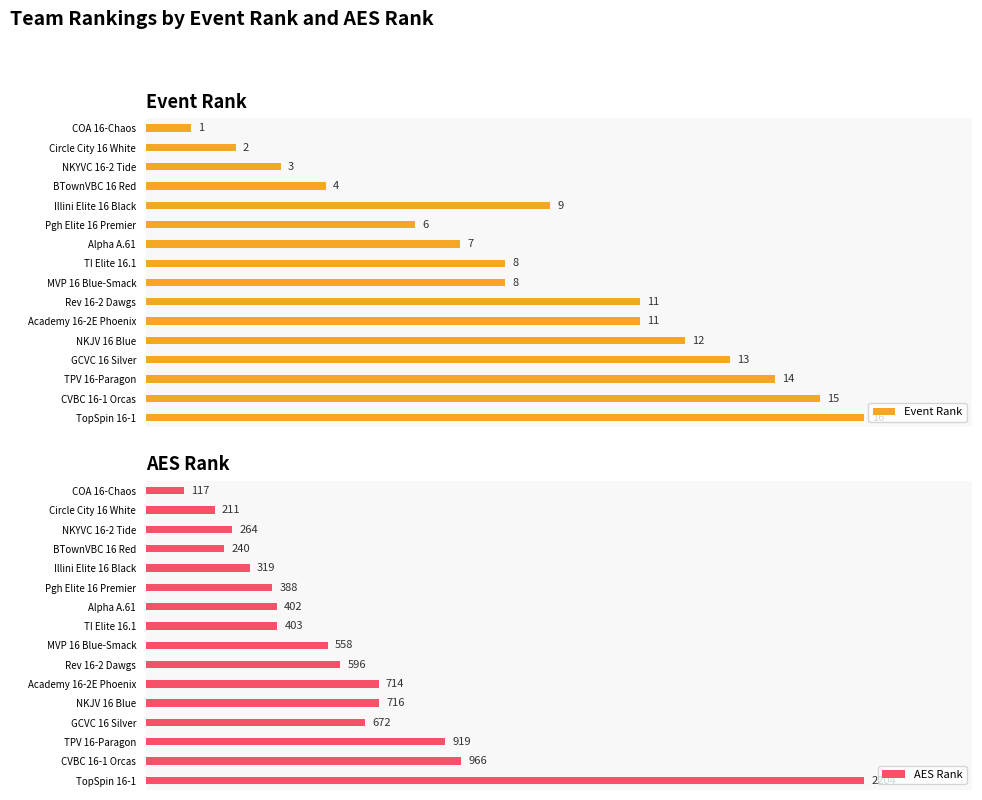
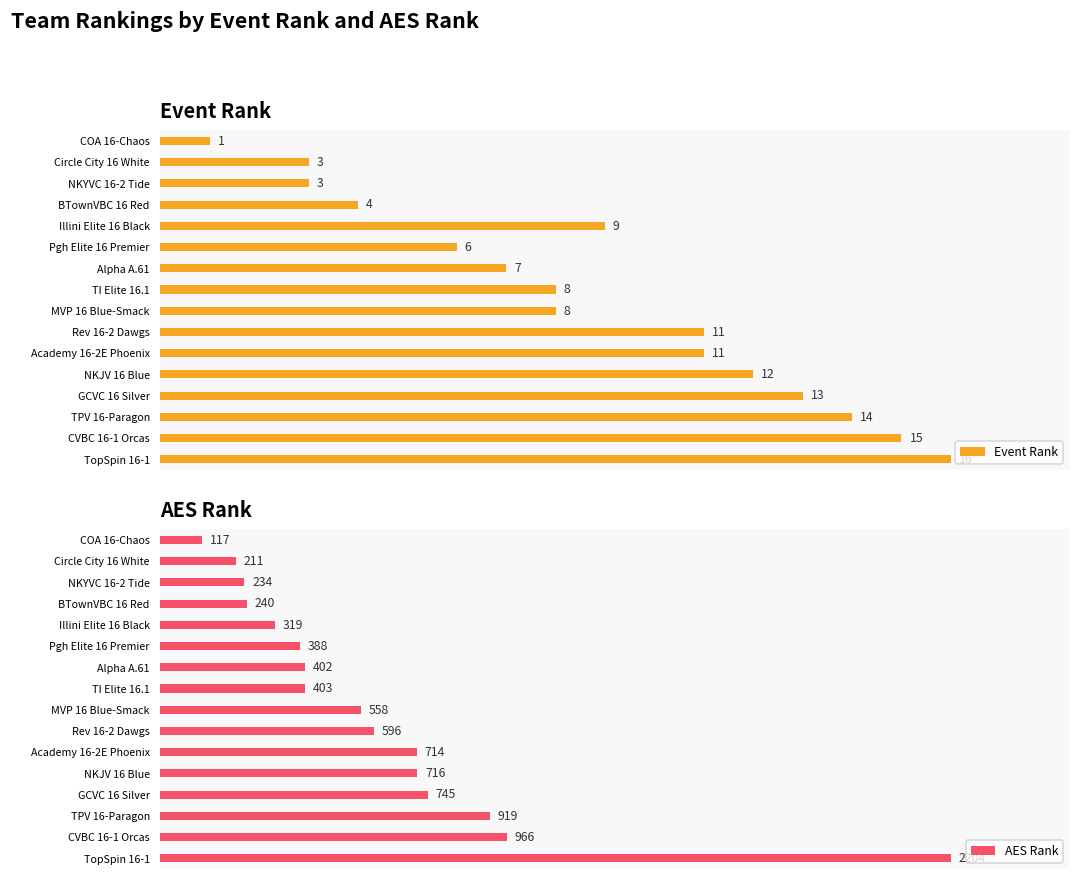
  {
    "Event Rank": {
      "COA 16-Chaos": 1,
-     "Circle City 16 White": 2,
+     "Circle City 16 White": 3,
      "NKYVC 16-2 Tide": 3,
      "BTownVBC 16 Red": 4,
      "Illini Elite 16 Black": 9,
      "Pgh Elite 16 Premier": 6,
      "Alpha A.61": 7,
      "TI Elite 16.1": 8,
      "MVP 16 Blue-Smack": 8,
      "Rev 16-2 Dawgs": 11,
      "Academy 16-2E Phoenix": 11,
      "NKJV 16 Blue": 12,
      "GCVC 16 Silver": 13,
      "TPV 16-Paragon": 14,
      "CVBC 16-1 Orcas": 15
    },
    "AES Rank": {
      "COA 16-Chaos": 117,
      "Circle City 16 White": 211,
-     "NKYVC 16-2 Tide": 264,
+     "NKYVC 16-2 Tide": 234,
      "BTownVBC 16 Red": 240,
      "Illini Elite 16 Black": 319,
      "Pgh Elite 16 Premier": 388,
      "Alpha A.61": 402,
      "TI Elite 16.1": 403,
      "MVP 16 Blue-Smack": 558,
      "Rev 16-2 Dawgs": 596,
      "Academy 16-2E Phoenix": 714,
      "NKJV 16 Blue": 716,
-     "GCVC 16 Silver": 672,
+     "GCVC 16 Silver": 745,
      "TPV 16-Paragon": 919,
      "CVBC 16-1 Orcas": 966
    }
  }
